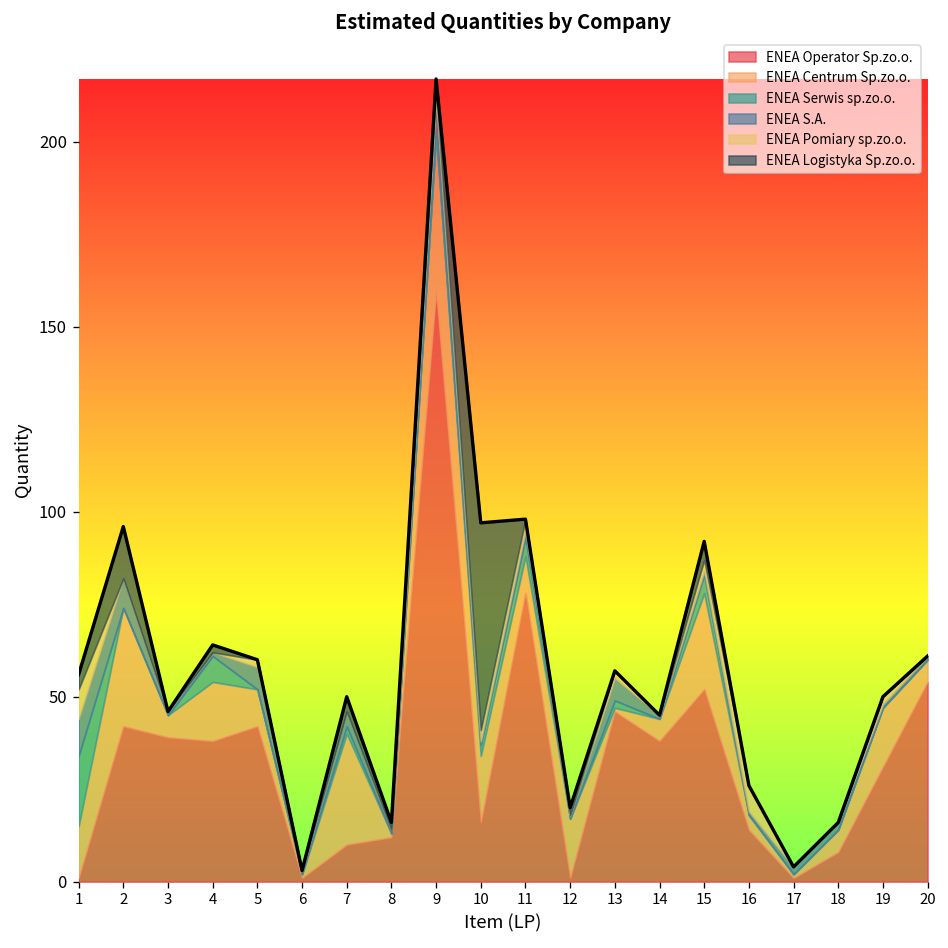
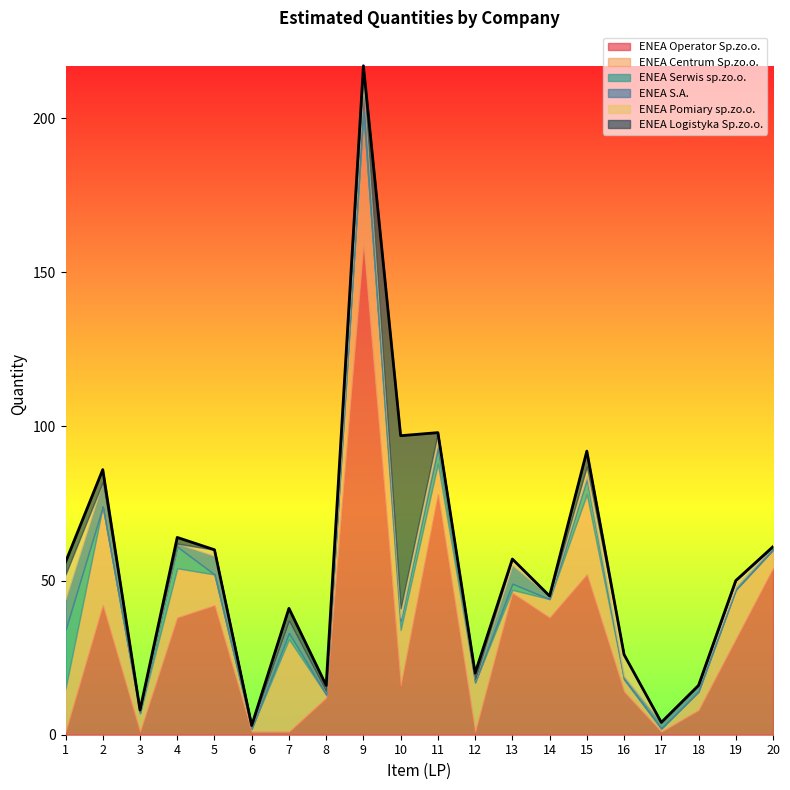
  {
    "ENEA Operator Sp.zo.o.": {
      "1": 1,
      "2": 42,
-     "3": 39,
+     "3": 1,
      "4": 38,
      "5": 42,
      "6": 1,
-     "7": 10,
+     "7": 1,
      "8": 12,
      "9": 160,
      "10": 16,
      "11": 78,
      "12": 1,
      "13": 46,
      "14": 38,
      "15": 52,
      "16": 14,
      "17": 1,
      "18": 8,
      "19": 31,
      "20": 54
    },
    "ENEA Logistyka Sp.zo.o.": {
      "1": 4,
-     "2": 14,
+     "2": 4,
      "4": 2,
      "7": 4,
      "8": 2,
      "9": 2,
      "10": 56,
      "12": 2,
      "15": 5
    }
  }
